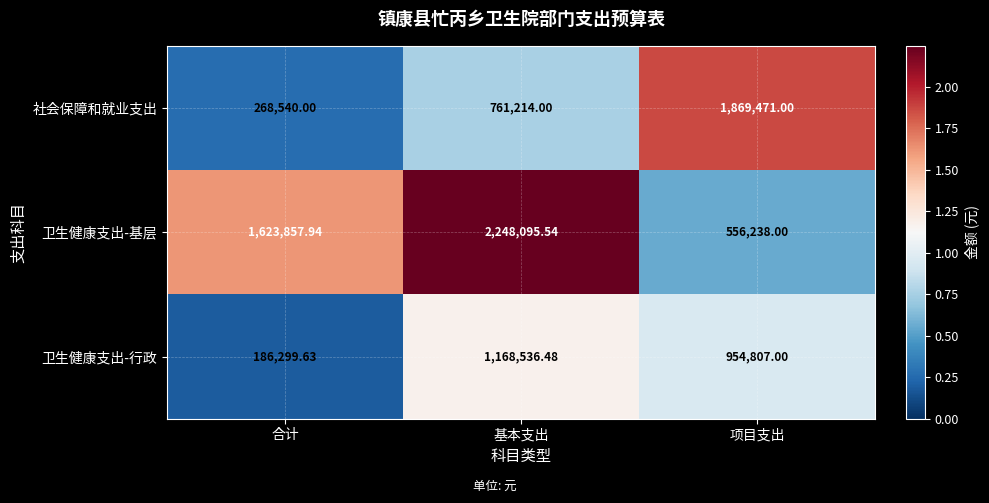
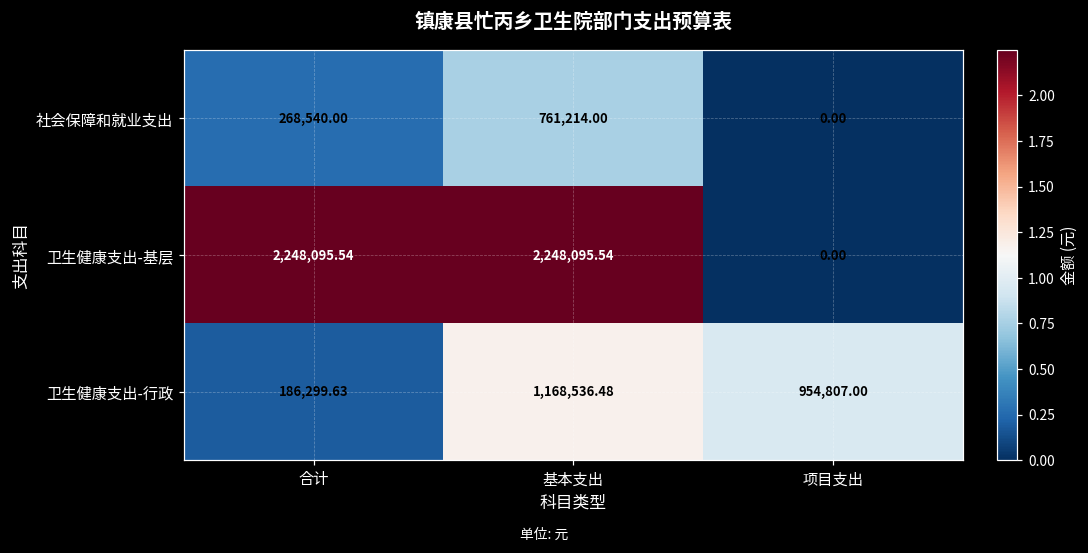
  {
    "社会保障和就业支出": {
      "合计": "268,540.00",
      "基本支出": "761,214.00",
-     "项目支出": "1,869,471.00"
+     "项目支出": "0.00"
    },
    "卫生健康支出-基层": {
-     "合计": "1,623,857.94",
+     "合计": "2,248,095.54",
      "基本支出": "2,248,095.54",
-     "项目支出": "556,238.00"
+     "项目支出": "0.00"
    },
    "卫生健康支出-行政": {
      "合计": "186,299.63",
      "基本支出": "1,168,536.48",
      "项目支出": "954,807.00"
    }
  }
